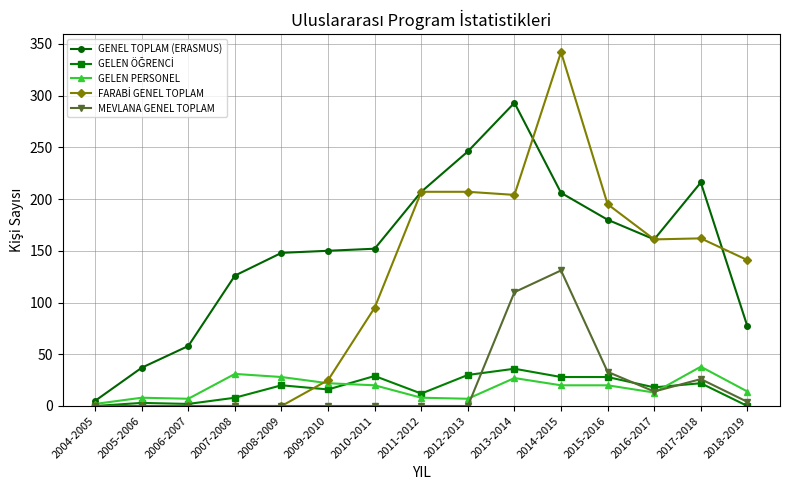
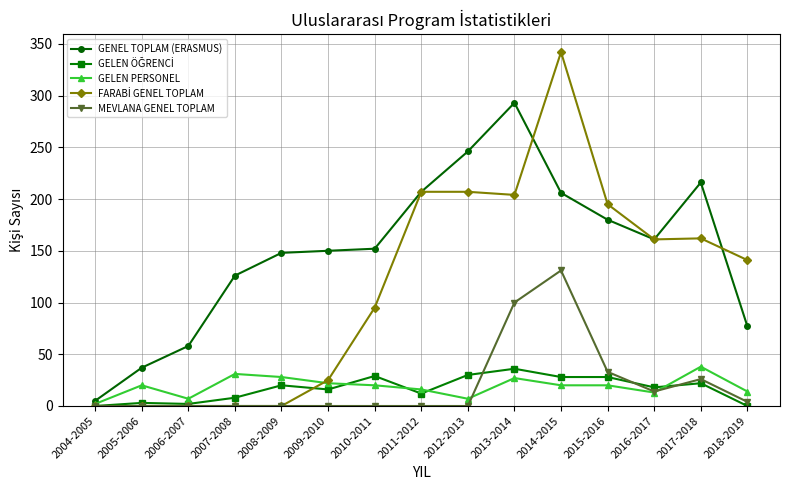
  {
    "GELEN PERSONEL": {
-     "2005-2006": 8,
+     "2005-2006": 20,
      "2006-2007": 7,
      "2007-2008": 31,
      "2008-2009": 28,
      "2009-2010": 22,
      "2010-2011": 20,
-     "2011-2012": 8,
+     "2011-2012": 16,
      "2012-2013": 7,
      "2013-2014": 27,
      "2014-2015": 20,
      "2015-2016": 20,
      "2017-2018": 38,
      "2018-2019": 14
    },
    "FARABİ GENEL TOPLAM": {
      "2009-2010": 25,
      "2010-2011": 95,
      "2012-2013": 207,
      "2013-2014": 204,
      "2014-2015": 342,
      "2015-2016": 195,
      "2017-2018": 162,
      "2018-2019": 141
    },
    "MEVLANA GENEL TOPLAM": {
      "2009-2010": 0,
      "2010-2011": 0,
      "2011-2012": 0,
      "2012-2013": 0,
-     "2013-2014": 110,
+     "2013-2014": 100,
      "2014-2015": 131,
      "2015-2016": 33,
      "2017-2018": 26,
      "2018-2019": 4
    }
  }
